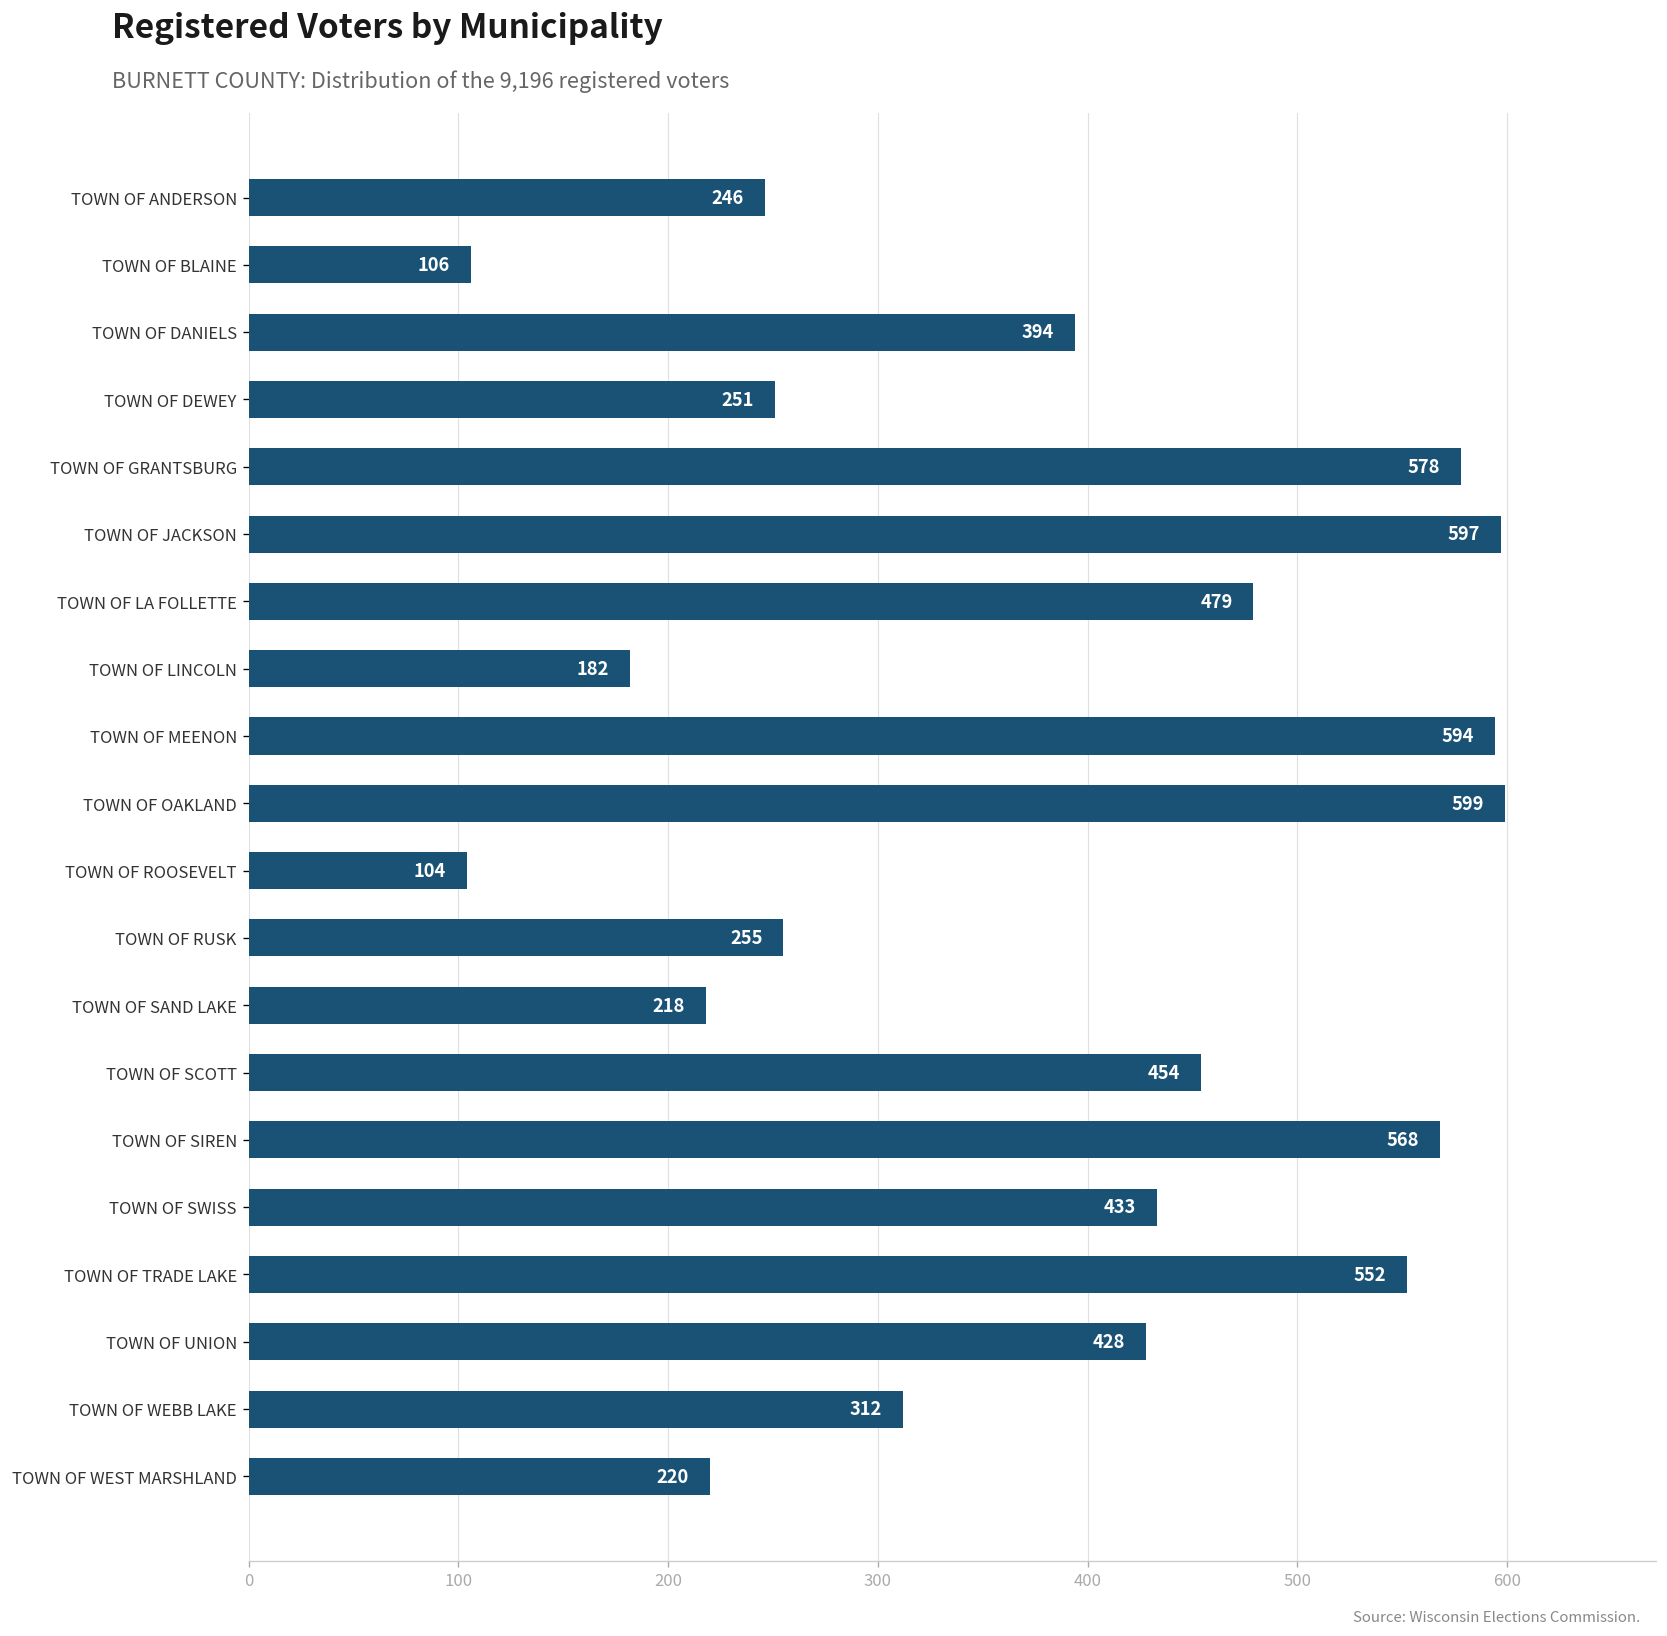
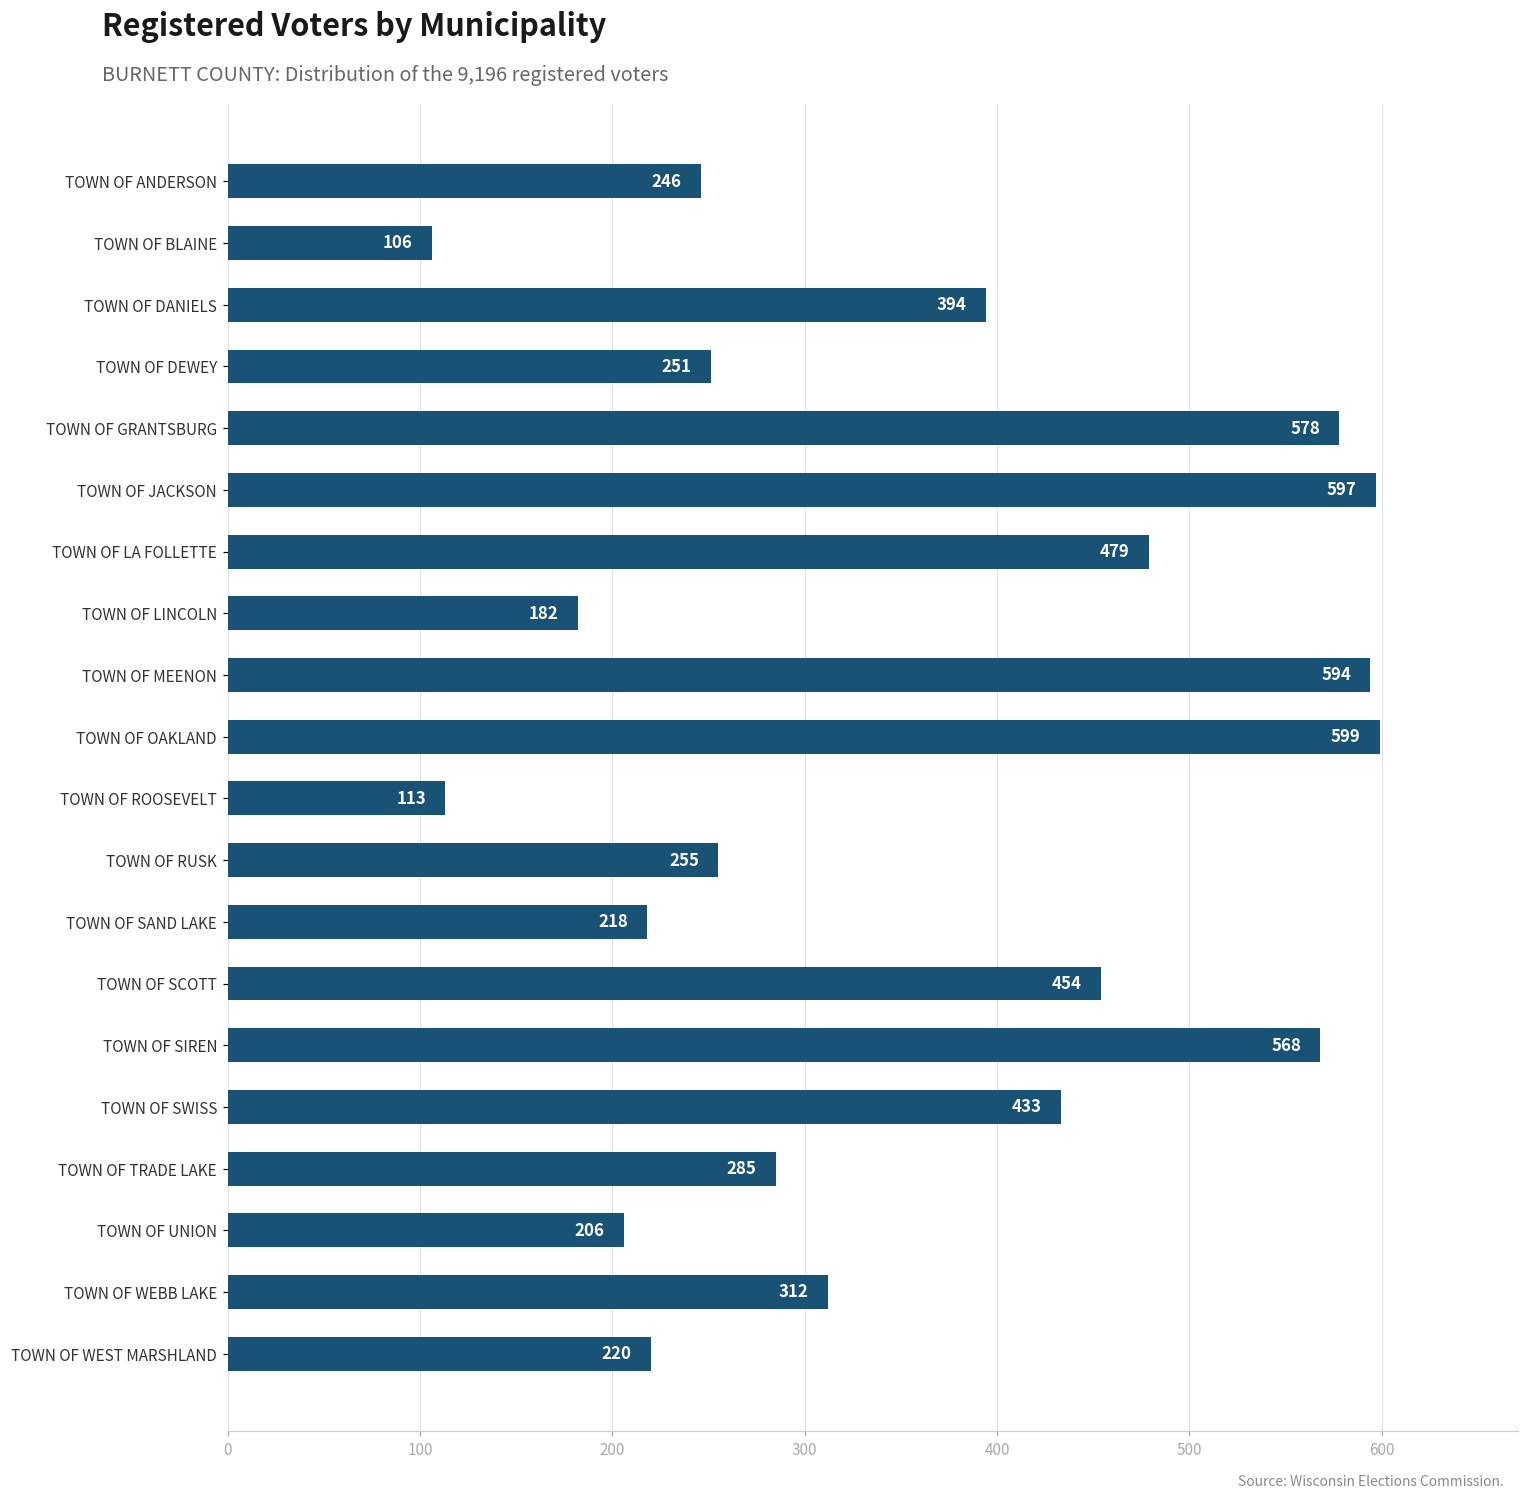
  {
    "TOWN OF ANDERSON": 246,
    "TOWN OF BLAINE": 106,
    "TOWN OF DANIELS": 394,
    "TOWN OF DEWEY": 251,
    "TOWN OF GRANTSBURG": 578,
    "TOWN OF JACKSON": 597,
    "TOWN OF LA FOLLETTE": 479,
    "TOWN OF LINCOLN": 182,
    "TOWN OF MEENON": 594,
    "TOWN OF OAKLAND": 599,
-   "TOWN OF ROOSEVELT": 104,
+   "TOWN OF ROOSEVELT": 113,
    "TOWN OF RUSK": 255,
    "TOWN OF SAND LAKE": 218,
    "TOWN OF SCOTT": 454,
    "TOWN OF SIREN": 568,
    "TOWN OF SWISS": 433,
-   "TOWN OF TRADE LAKE": 552,
-   "TOWN OF UNION": 428,
+   "TOWN OF TRADE LAKE": 285,
+   "TOWN OF UNION": 206,
    "TOWN OF WEBB LAKE": 312,
    "TOWN OF WEST MARSHLAND": 220
  }
